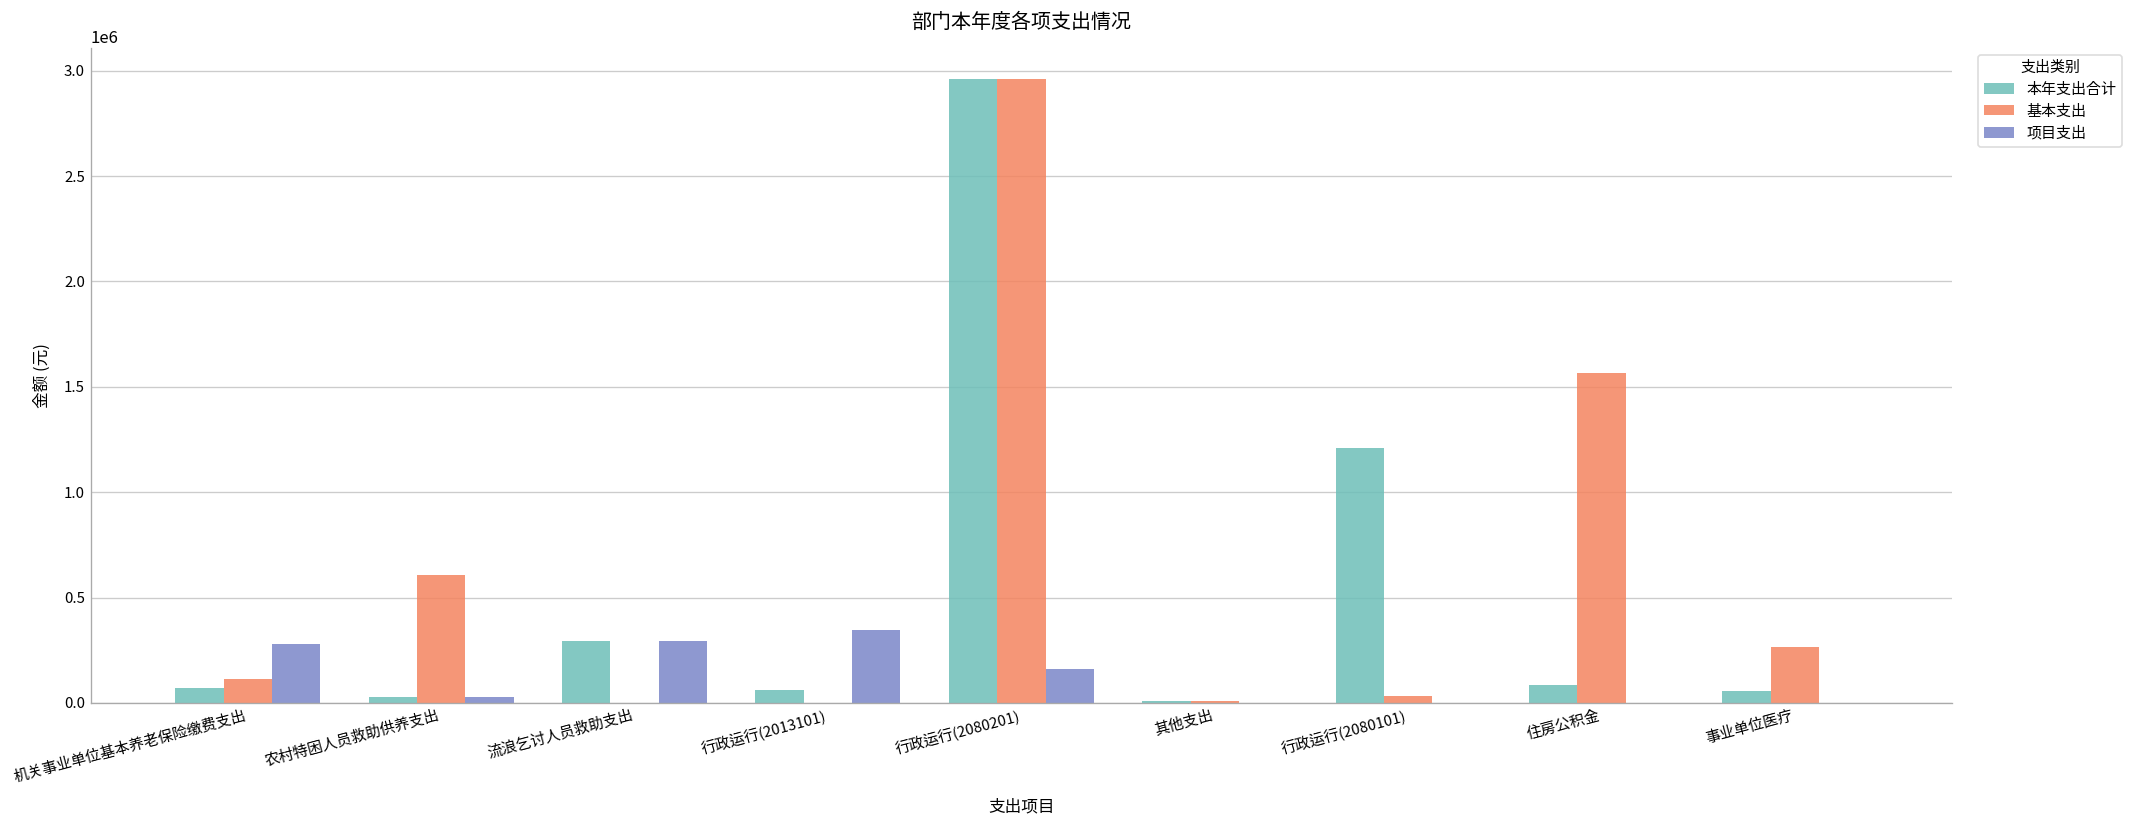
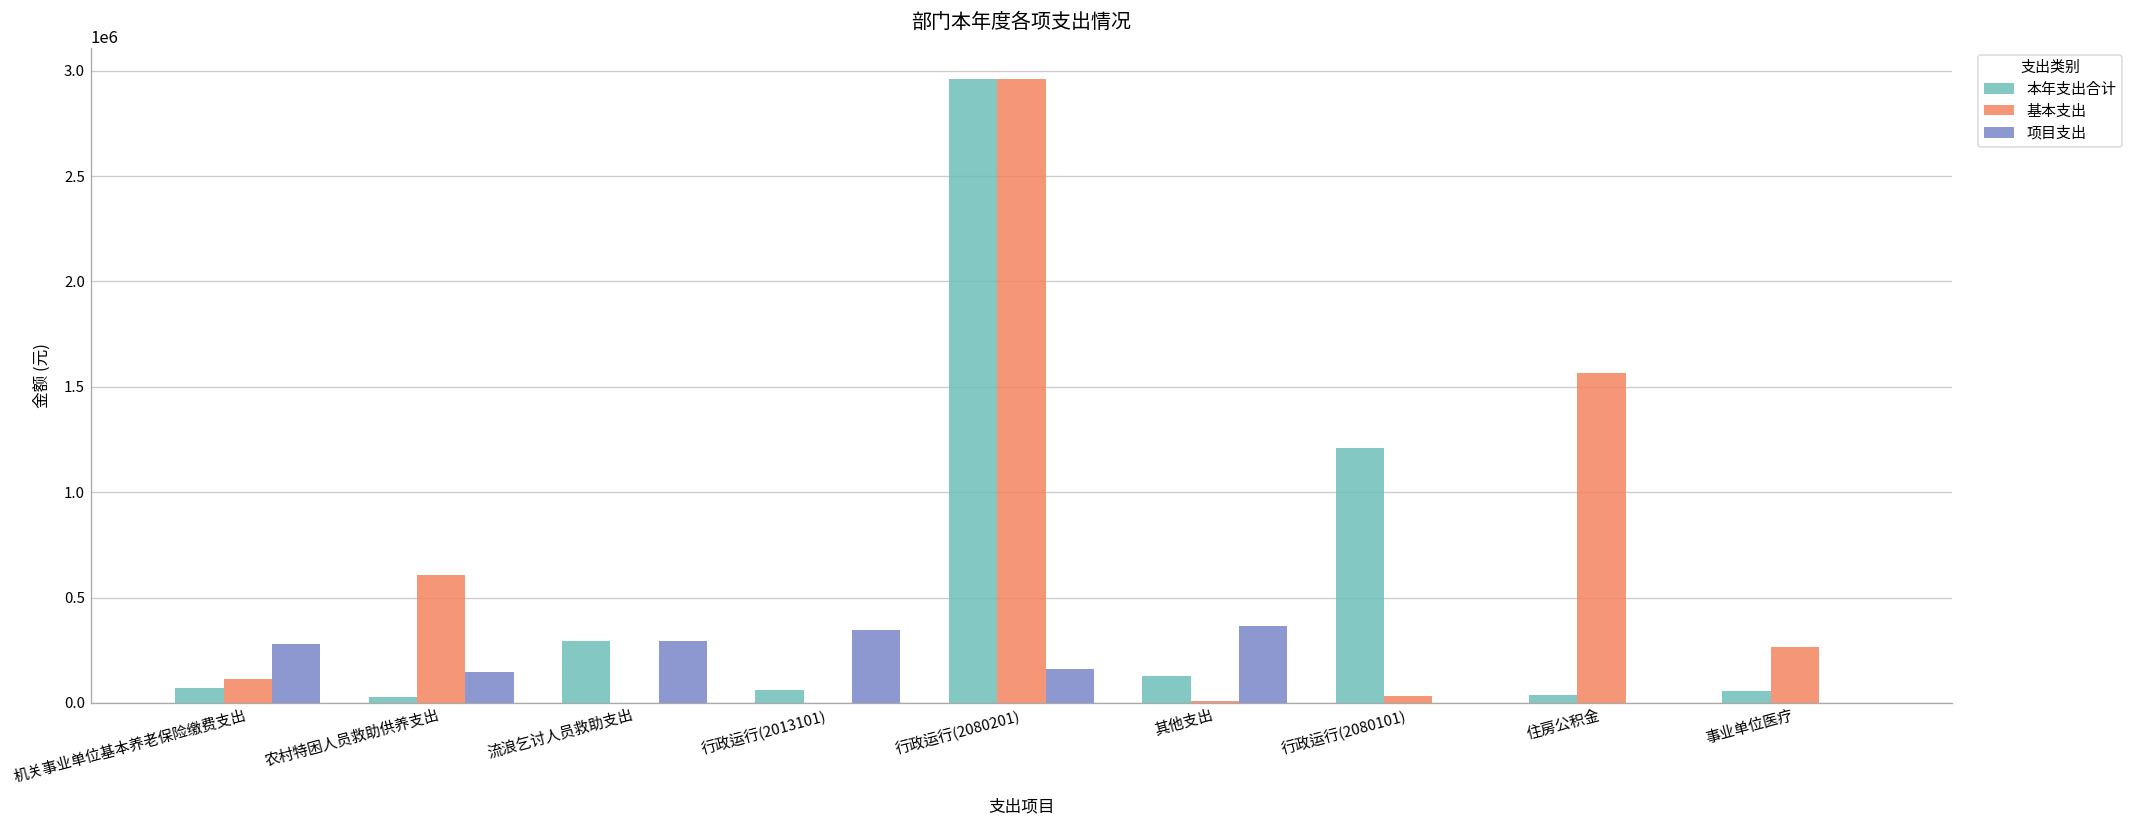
  {
    "本年支出合计": {
      "机关事业单位基本养老保险缴费支出": 70000,
      "农村特困人员救助供养支出": 30000,
      "流浪乞讨人员救助支出": 300000,
      "行政运行(2013101)": 60000,
      "行政运行(2080201)": 2960000,
-     "其他支出": 10000,
+     "其他支出": 130000,
      "行政运行(2080101)": 1210000,
-     "住房公积金": 90000,
+     "住房公积金": 40000,
      "事业单位医疗": 60000
    },
    "基本支出": {
      "机关事业单位基本养老保险缴费支出": 110000,
      "农村特困人员救助供养支出": 610000,
      "流浪乞讨人员救助支出": 0,
      "行政运行(2080201)": 2960000,
      "行政运行(2080101)": 30000,
      "住房公积金": 1560000,
      "事业单位医疗": 260000
    },
    "项目支出": {
      "机关事业单位基本养老保险缴费支出": 280000,
-     "农村特困人员救助供养支出": 30000,
+     "农村特困人员救助供养支出": 150000,
      "流浪乞讨人员救助支出": 300000,
      "行政运行(2013101)": 340000,
      "行政运行(2080201)": 160000,
-     "其他支出": 0,
+     "其他支出": 360000,
      "行政运行(2080101)": 0,
      "住房公积金": 0,
      "事业单位医疗": 0
    }
  }
